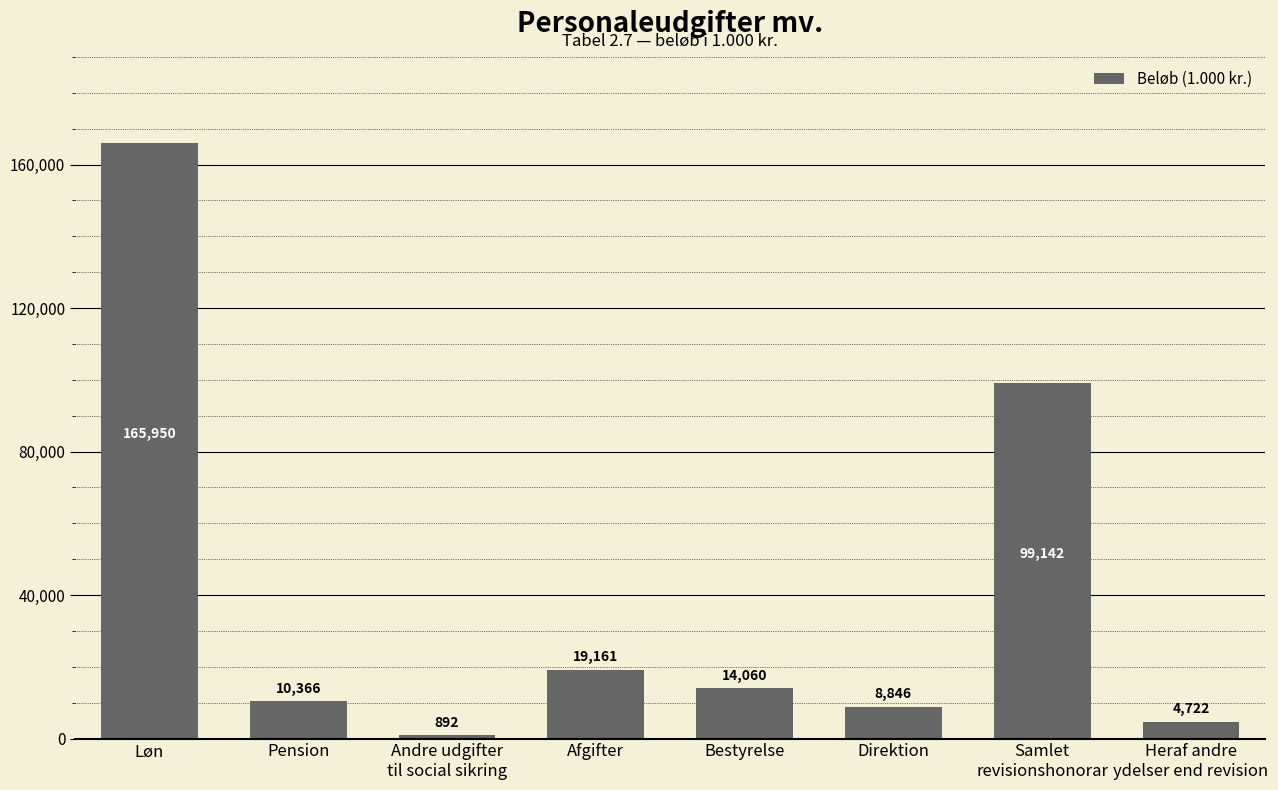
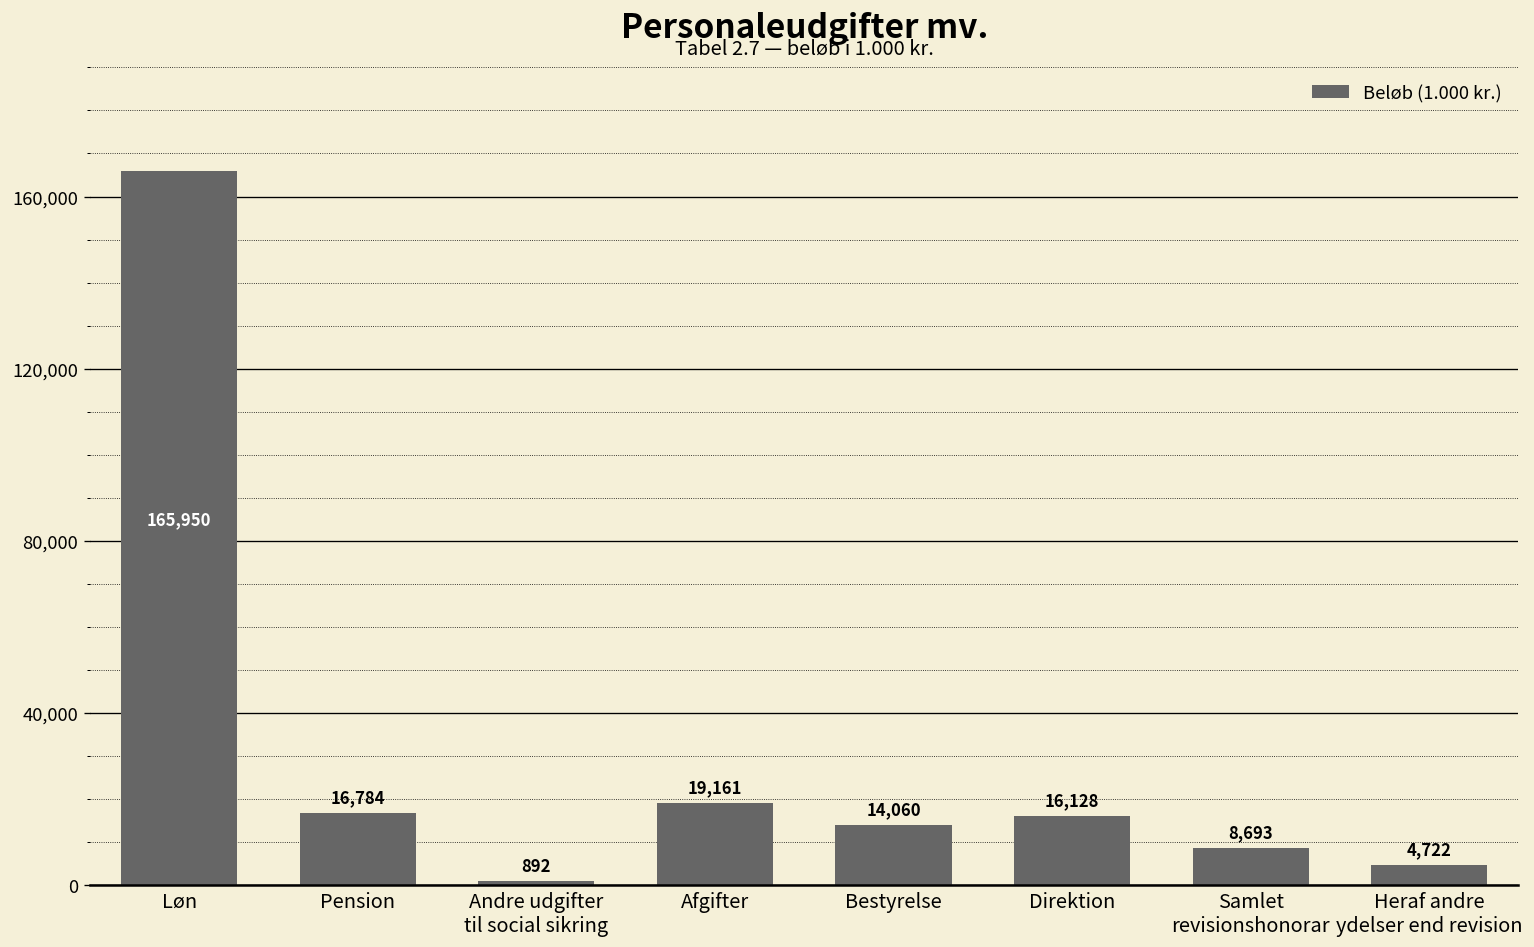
  {
    "Løn": "165,950",
-   "Pension": "10,366",
+   "Pension": "16,784",
    "Andre udgifter til social sikring": "892",
    "Afgifter": "19,161",
    "Bestyrelse": "14,060",
-   "Direktion": "8,846",
-   "Samlet revisionshonorar": "99,142",
+   "Direktion": "16,128",
+   "Samlet revisionshonorar": "8,693",
    "Heraf andre ydelser end revision": "4,722"
  }
